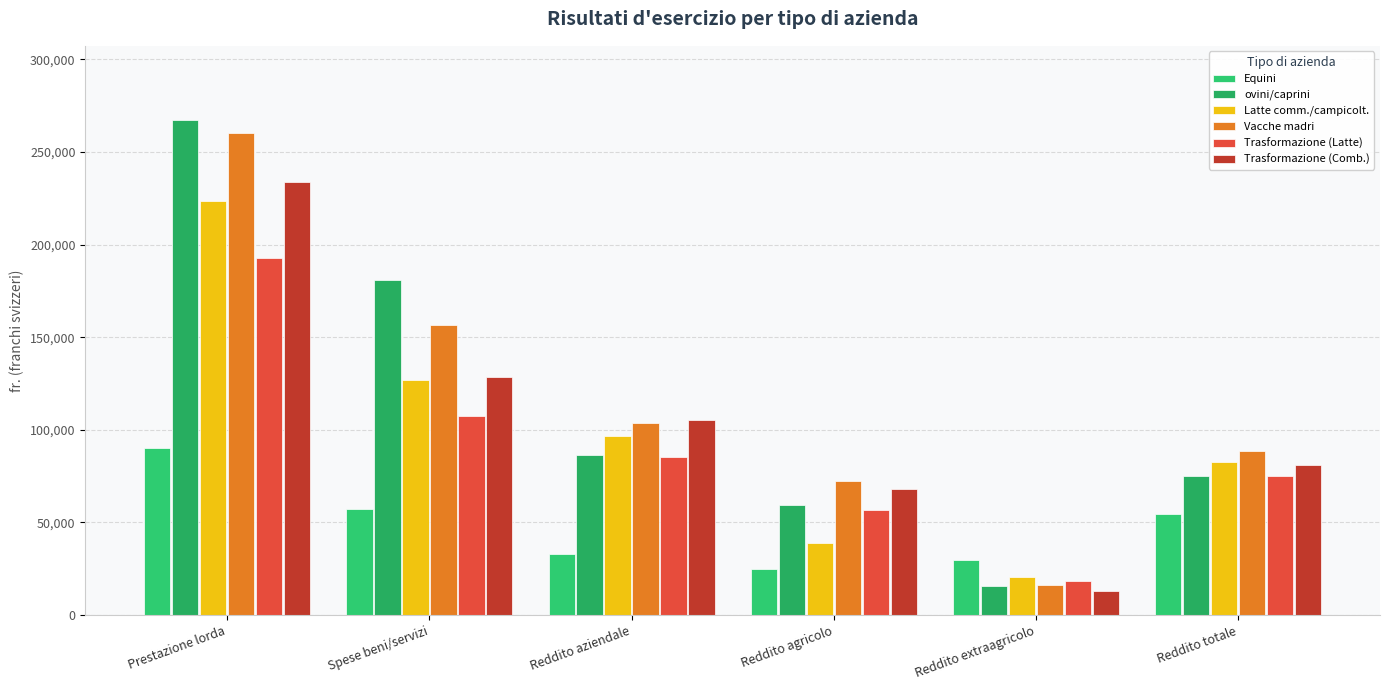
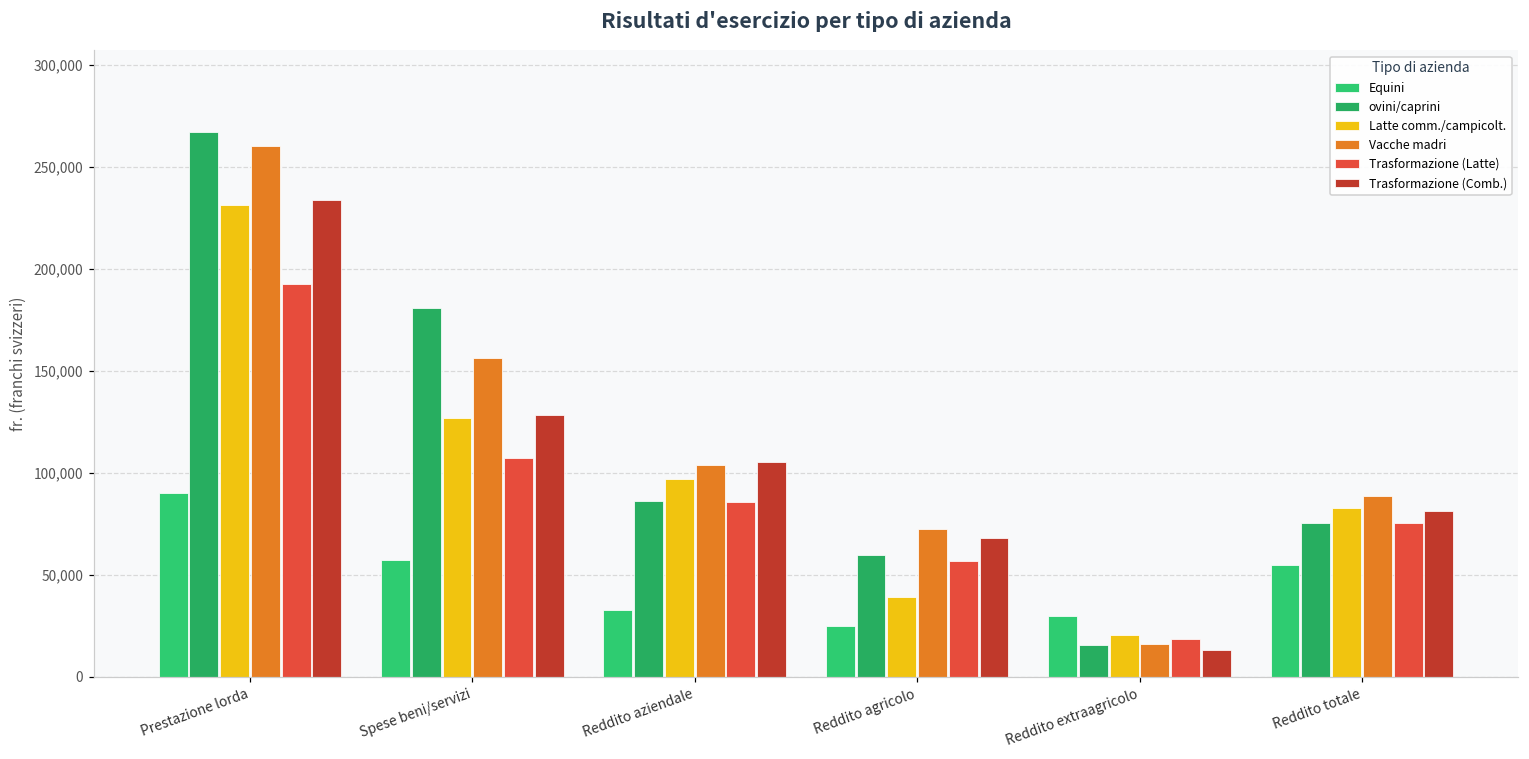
  {
    "Latte comm./campicolt.": {
-     "Prestazione lorda": "224,000",
+     "Prestazione lorda": "231,000",
      "Spese beni/servizi": "127,000",
      "Reddito aziendale": "97,000",
      "Reddito agricolo": "39,000",
      "Reddito extraagricolo": "21,000",
      "Reddito totale": "83,000"
    }
  }
